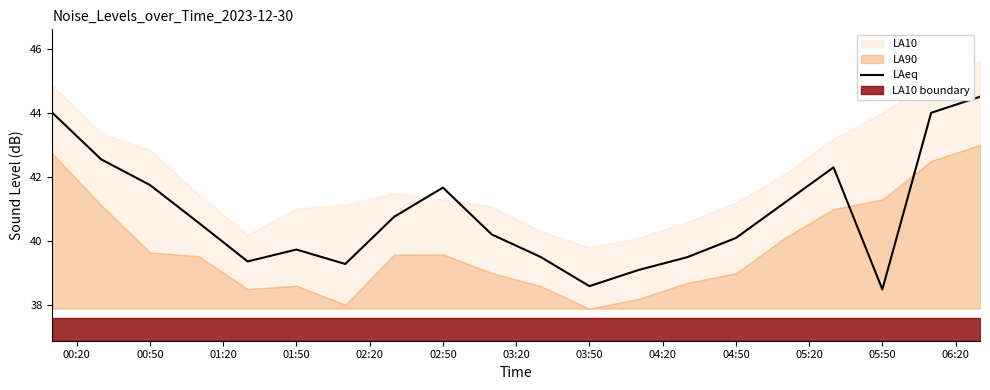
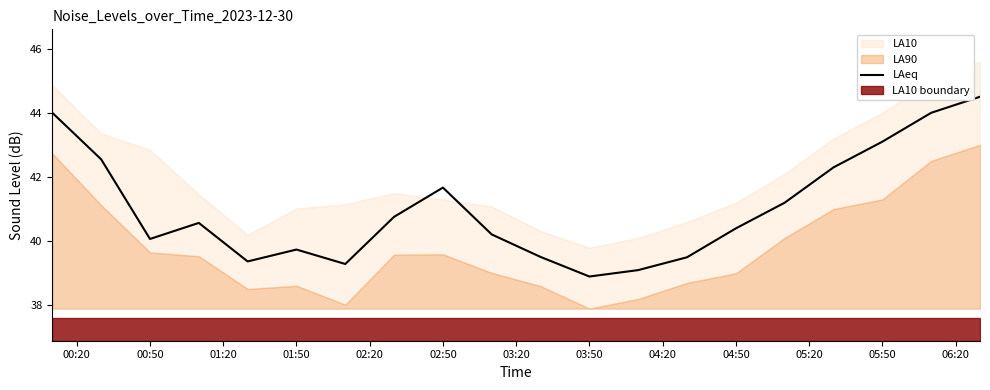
  {
    "LAeq": {
-     "00:50": 41.8,
+     "00:50": 40.1,
      "01:50": 39.7,
      "02:50": 41.7,
-     "03:50": 38.6,
-     "04:50": 40.1,
-     "05:50": 38.5
+     "03:50": 38.9,
+     "04:50": 40.4,
+     "05:50": 43.1
    },
    "LA90": {
      "00:50": 39.7,
      "01:50": 38.6,
      "02:50": 39.6,
      "04:50": 39.0,
      "05:50": 41.3
    },
    "LA10 boundary": {
      "00:50": 37.6,
      "01:50": 37.6,
      "02:50": 37.6,
      "03:50": 37.6,
      "04:50": 37.6,
      "05:50": 37.6
    }
  }
